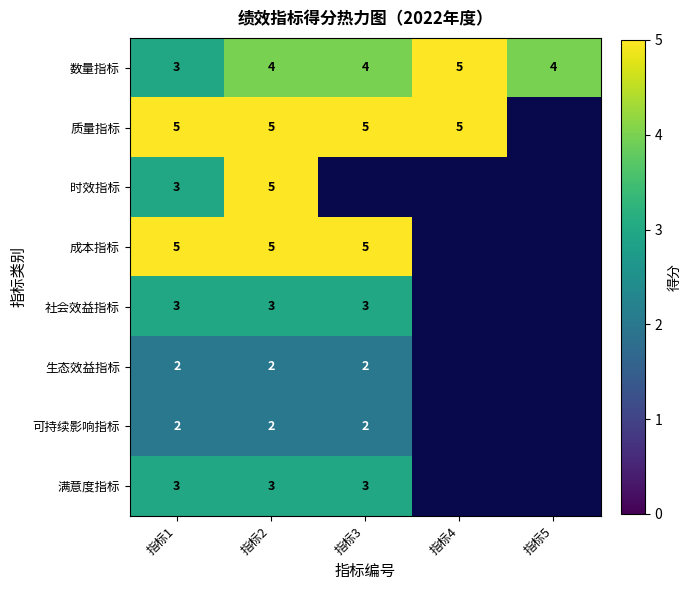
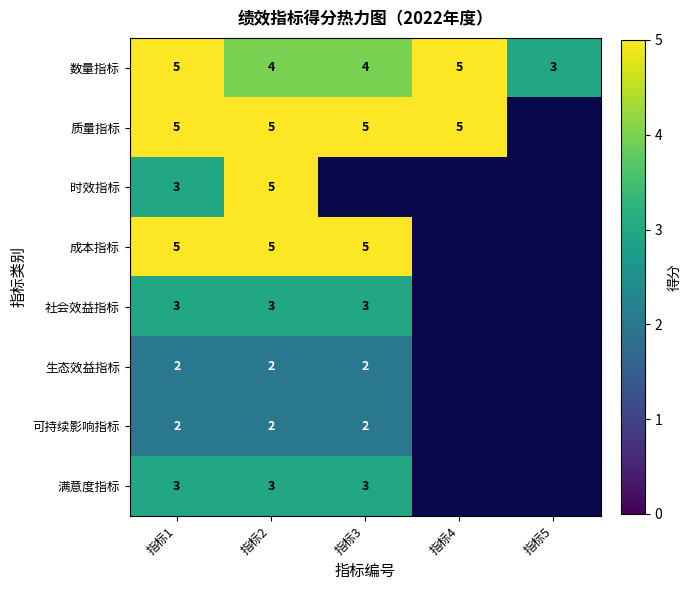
  {
    "数量指标": {
-     "指标1": 3,
+     "指标1": 5,
      "指标2": 4,
      "指标3": 4,
      "指标4": 5,
-     "指标5": 4
+     "指标5": 3
    },
    "质量指标": {
      "指标1": 5,
      "指标2": 5,
      "指标3": 5,
      "指标4": 5
    },
    "时效指标": {
      "指标1": 3,
      "指标2": 5
    },
    "成本指标": {
      "指标1": 5,
      "指标2": 5,
      "指标3": 5
    },
    "社会效益指标": {
      "指标1": 3,
      "指标2": 3,
      "指标3": 3
    },
    "生态效益指标": {
      "指标1": 2,
      "指标2": 2,
      "指标3": 2
    },
    "可持续影响指标": {
      "指标1": 2,
      "指标2": 2,
      "指标3": 2
    },
    "满意度指标": {
      "指标1": 3,
      "指标2": 3,
      "指标3": 3
    }
  }
